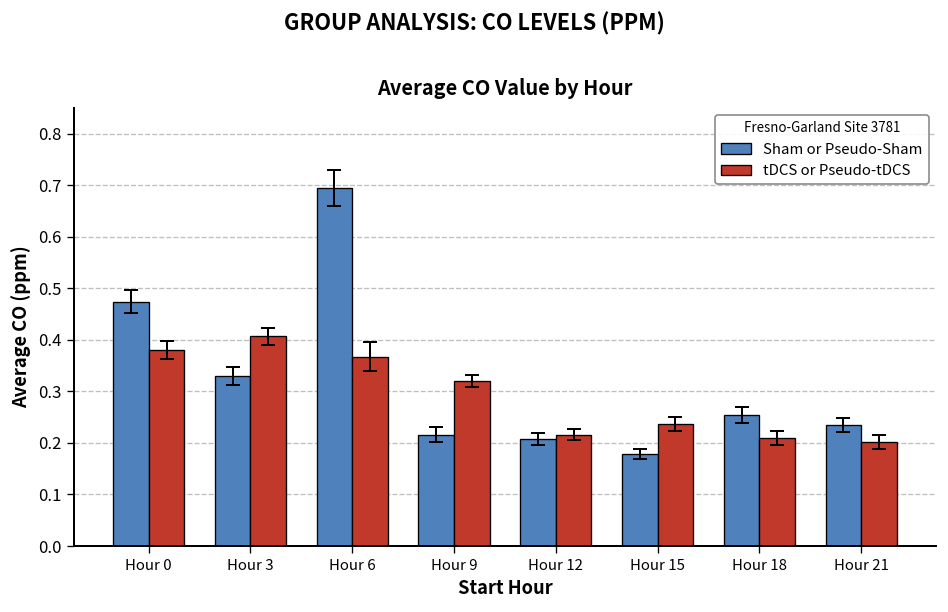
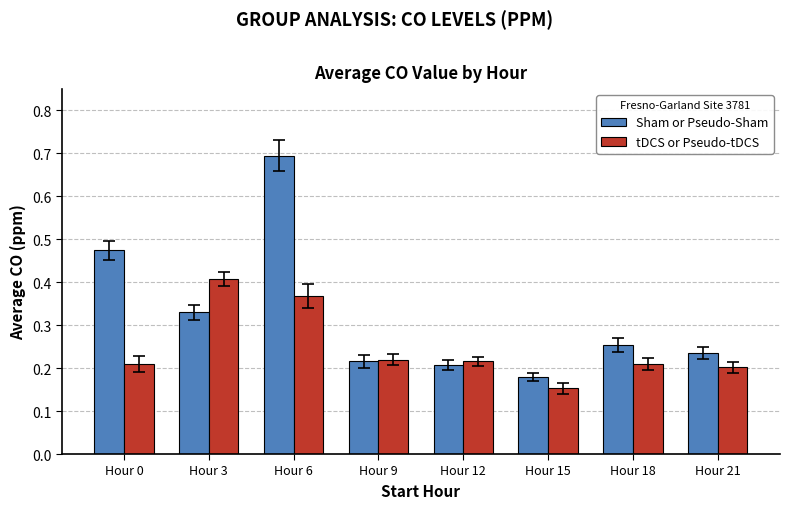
  {
    "tDCS or Pseudo-tDCS": {
-     "Hour 0": 0.38,
+     "Hour 0": 0.21,
      "Hour 3": 0.41,
      "Hour 6": 0.37,
-     "Hour 9": 0.32,
+     "Hour 9": 0.22,
      "Hour 12": 0.22,
-     "Hour 15": 0.24,
+     "Hour 15": 0.15,
      "Hour 18": 0.21,
      "Hour 21": 0.20
    }
  }
